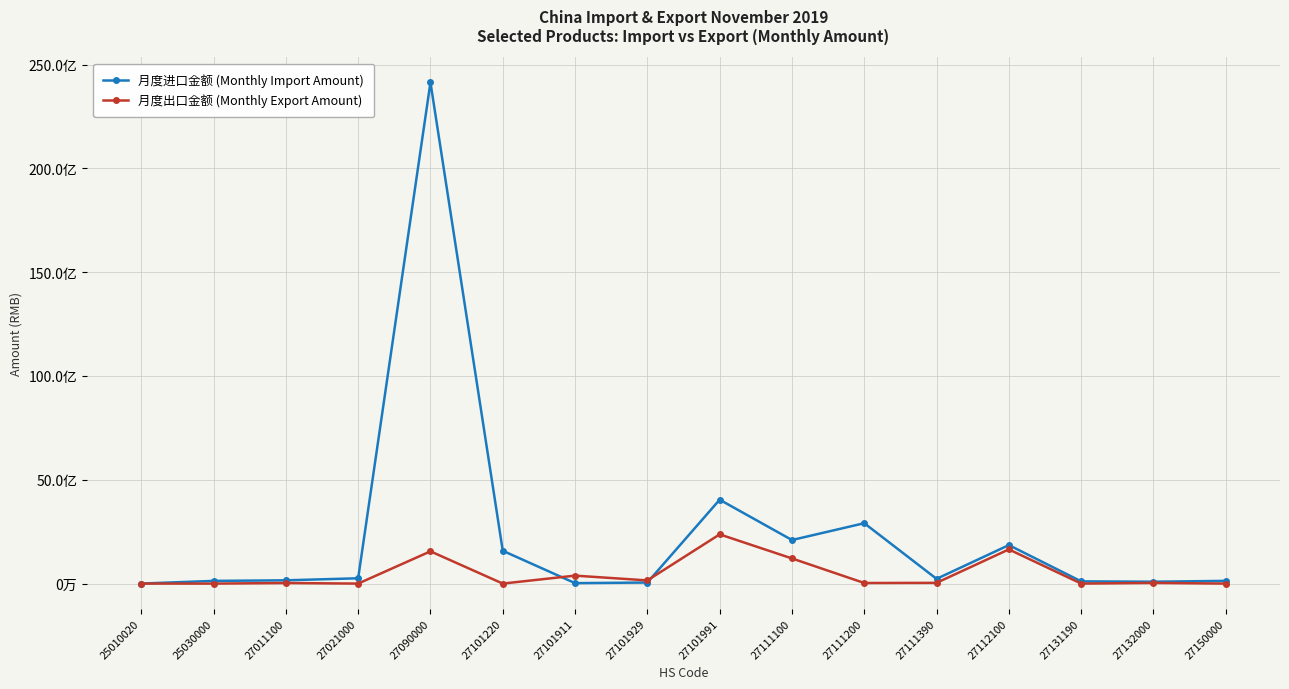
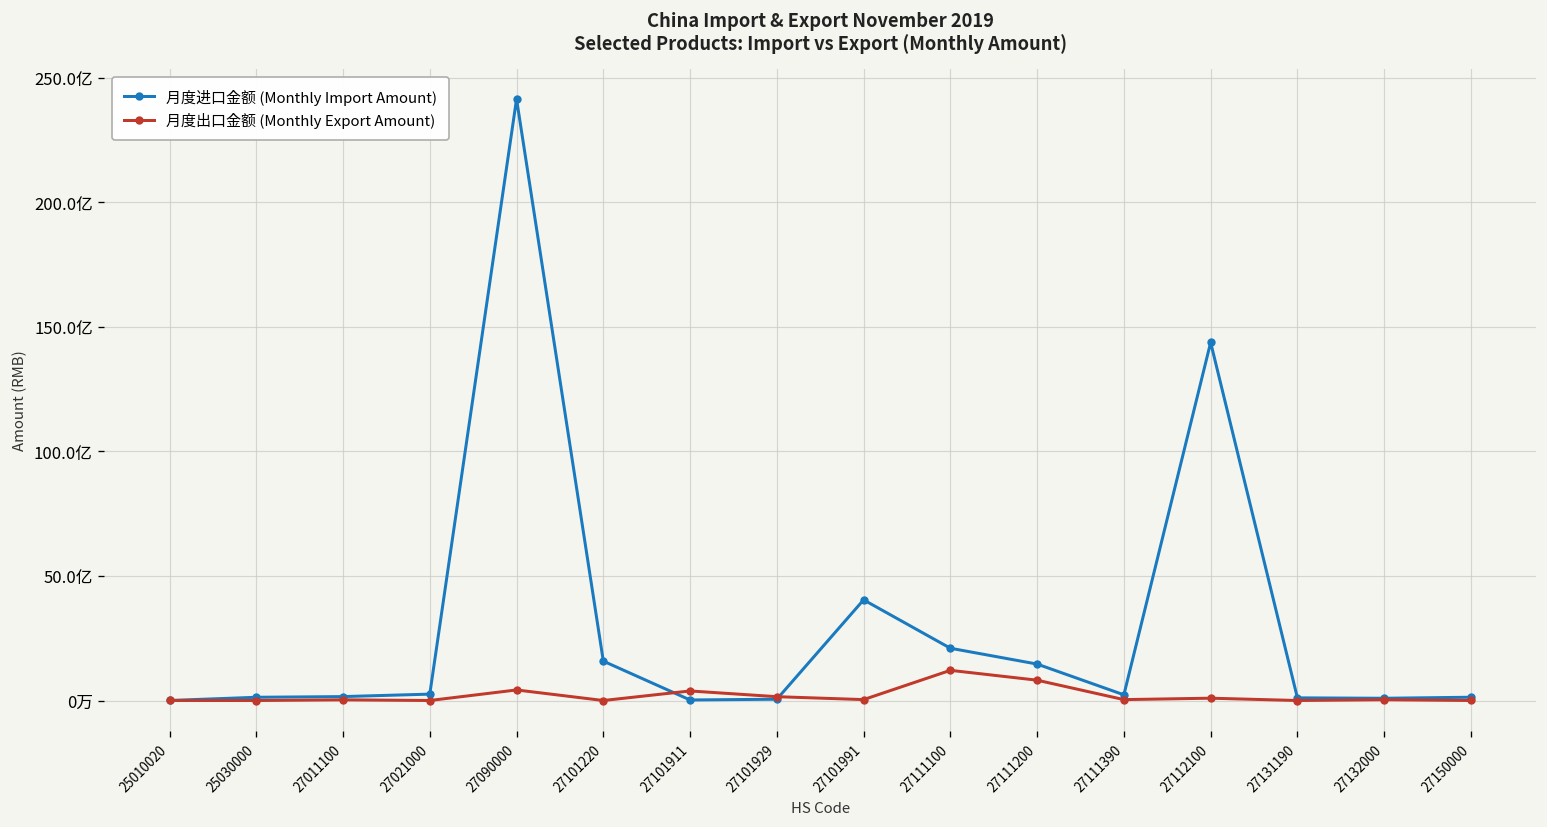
  {
    "月度进口金额 (Monthly Import Amount)": {
      "25030000": "1亿",
      "27011100": "2亿",
      "27021000": "3亿",
      "27090000": "241亿",
      "27101220": "16亿",
      "27101911": "0亿",
      "27101991": "40亿",
      "27111100": "21亿",
-     "27111200": "29亿",
+     "27111200": "15亿",
      "27111390": "2亿",
-     "27112100": "19亿",
+     "27112100": "144亿",
      "27150000": "1亿"
    },
    "月度出口金额 (Monthly Export Amount)": {
      "25030000": "0亿",
      "27011100": "0亿",
      "27021000": "0亿",
-     "27090000": "16亿",
+     "27090000": "4亿",
      "27101220": "0亿",
      "27101911": "4亿",
-     "27101991": "24亿",
+     "27101991": "0亿",
      "27111100": "12亿",
-     "27111200": "0亿",
+     "27111200": "8亿",
      "27111390": "0亿",
-     "27112100": "16亿",
+     "27112100": "1亿",
      "27150000": "0亿"
    }
  }
